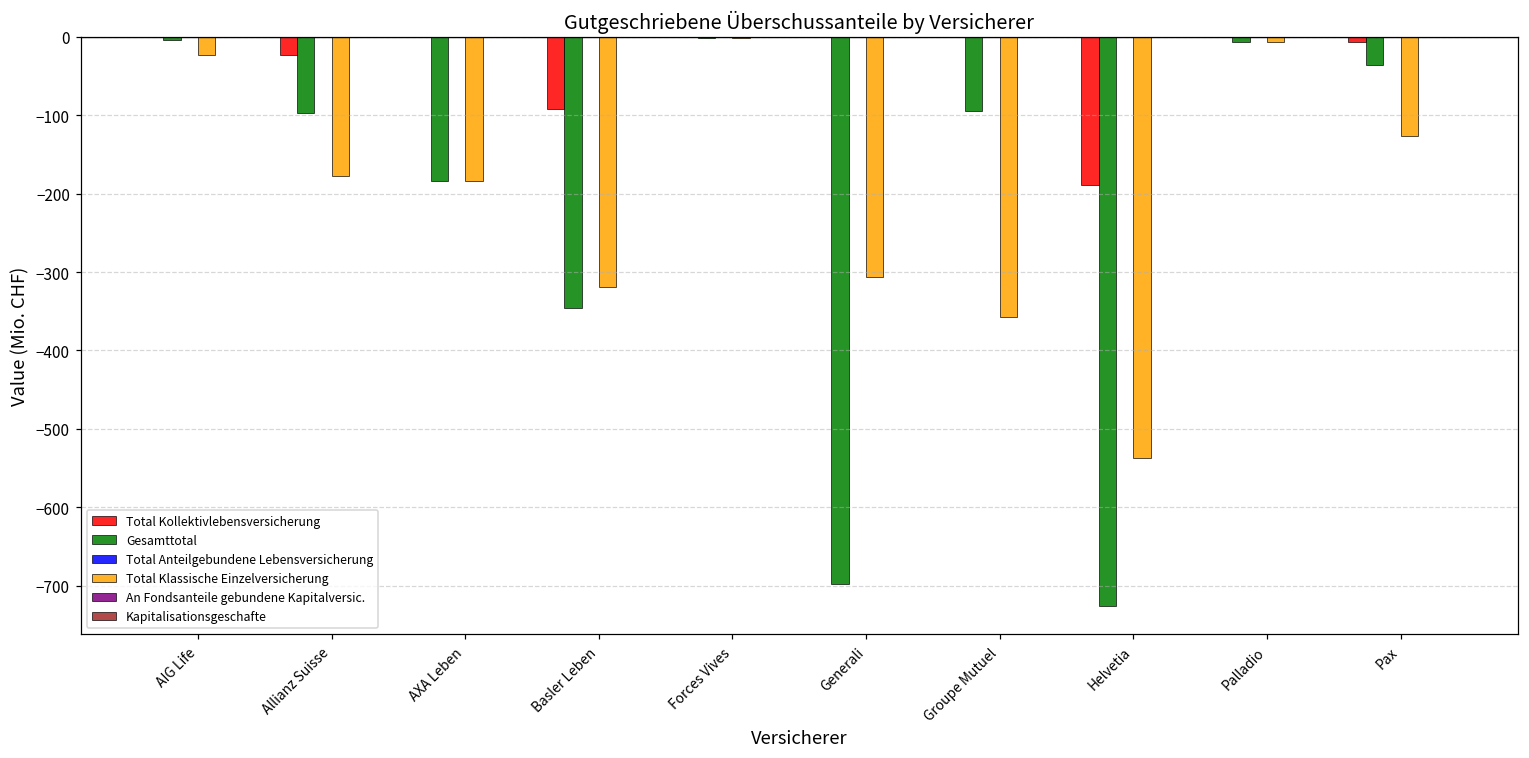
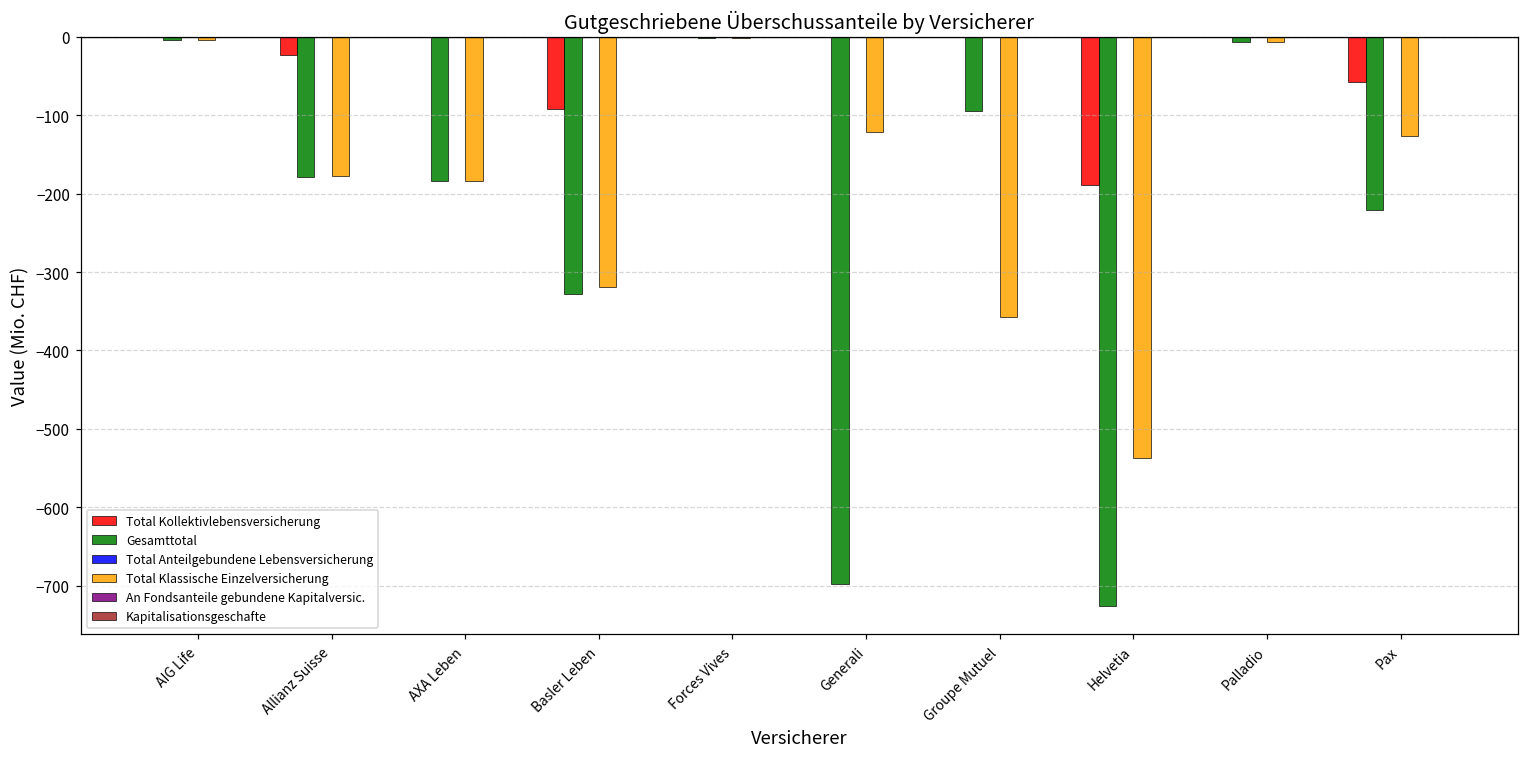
  {
    "Total Kollektivlebensversicherung": {
      "Allianz Suisse": -20,
      "AXA Leben": 0,
      "Basler Leben": -90,
      "Forces Vives": 0,
      "Generali": 0,
      "Groupe Mutuel": 0,
      "Helvetia": -190,
      "Palladio": 0,
-     "Pax": -10
+     "Pax": -60
    },
    "Gesamttotal": {
      "AIG Life": 0,
-     "Allianz Suisse": -100,
+     "Allianz Suisse": -180,
      "AXA Leben": -180,
-     "Basler Leben": -350,
+     "Basler Leben": -330,
      "Generali": -700,
      "Groupe Mutuel": -90,
      "Helvetia": -730,
      "Palladio": -10,
-     "Pax": -40
+     "Pax": -220
    },
    "Total Anteilgebundene Lebensversicherung": {
      "AIG Life": 0,
      "AXA Leben": 0,
      "Forces Vives": 0,
      "Helvetia": 0,
      "Palladio": 0,
      "Pax": 0
    },
    "Total Klassische Einzelversicherung": {
-     "AIG Life": -20,
+     "AIG Life": 0,
      "Allianz Suisse": -180,
      "AXA Leben": -180,
      "Basler Leben": -320,
-     "Generali": -310,
+     "Generali": -120,
      "Groupe Mutuel": -360,
      "Helvetia": -540,
      "Palladio": -10,
      "Pax": -130
    },
    "An Fondsanteile gebundene Kapitalversic.": {
      "AIG Life": 0,
      "AXA Leben": 0,
      "Forces Vives": 0,
      "Helvetia": 0,
      "Palladio": 0,
      "Pax": 0
    },
    "Kapitalisationsgeschafte": {
      "AIG Life": 0,
      "Allianz Suisse": 0,
      "AXA Leben": 0,
      "Basler Leben": 0,
      "Forces Vives": 0,
      "Groupe Mutuel": 0,
      "Helvetia": 0,
      "Palladio": 0,
      "Pax": 0
    }
  }
